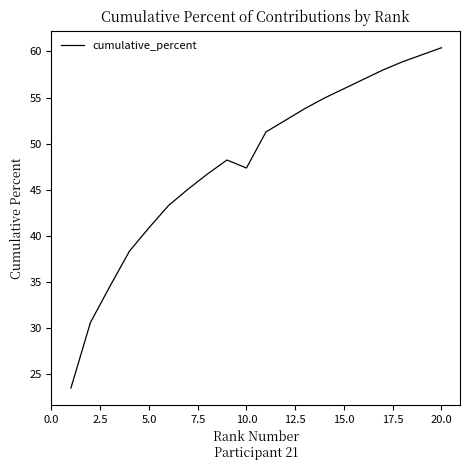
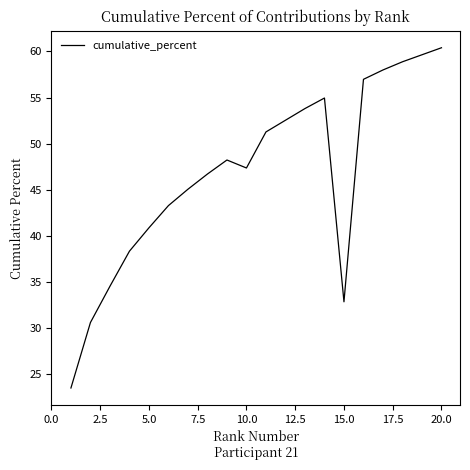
  {
    "5.0": 41,
    "10.0": 47,
-   "15.0": 56,
+   "15.0": 33,
    "20.0": 60
  }
